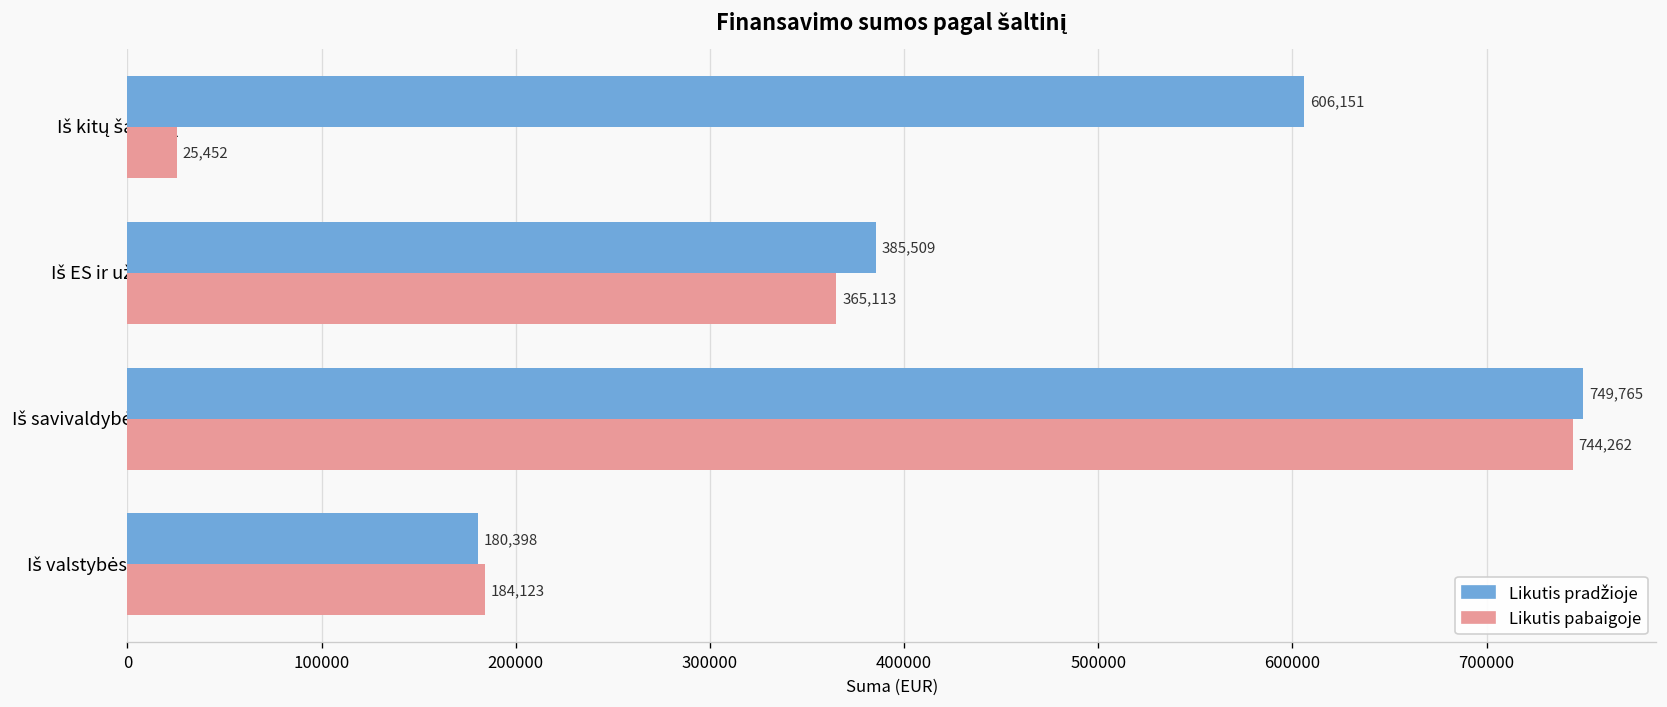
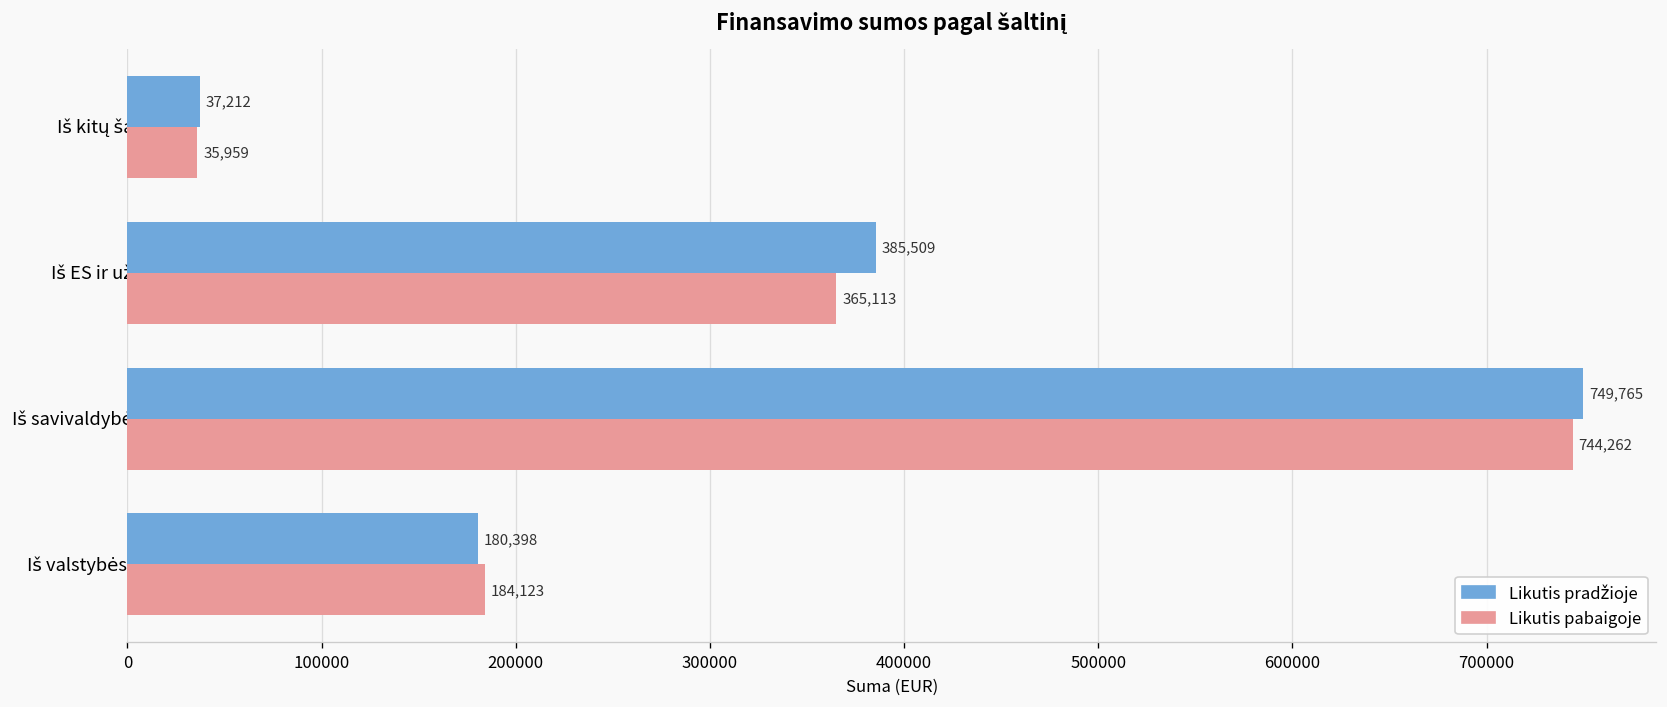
  {
    "Likutis pradžioje": {
-     "Iš kitų šaltinių": "606,151",
+     "Iš kitų šaltinių": "37,212",
      "Iš ES ir užsienio": "385,509",
      "Iš savivaldybės biudžeto": "749,765",
      "Iš valstybės biudžeto": "180,398"
    },
    "Likutis pabaigoje": {
-     "Iš kitų šaltinių": "25,452",
+     "Iš kitų šaltinių": "35,959",
      "Iš ES ir užsienio": "365,113",
      "Iš savivaldybės biudžeto": "744,262",
      "Iš valstybės biudžeto": "184,123"
    }
  }
